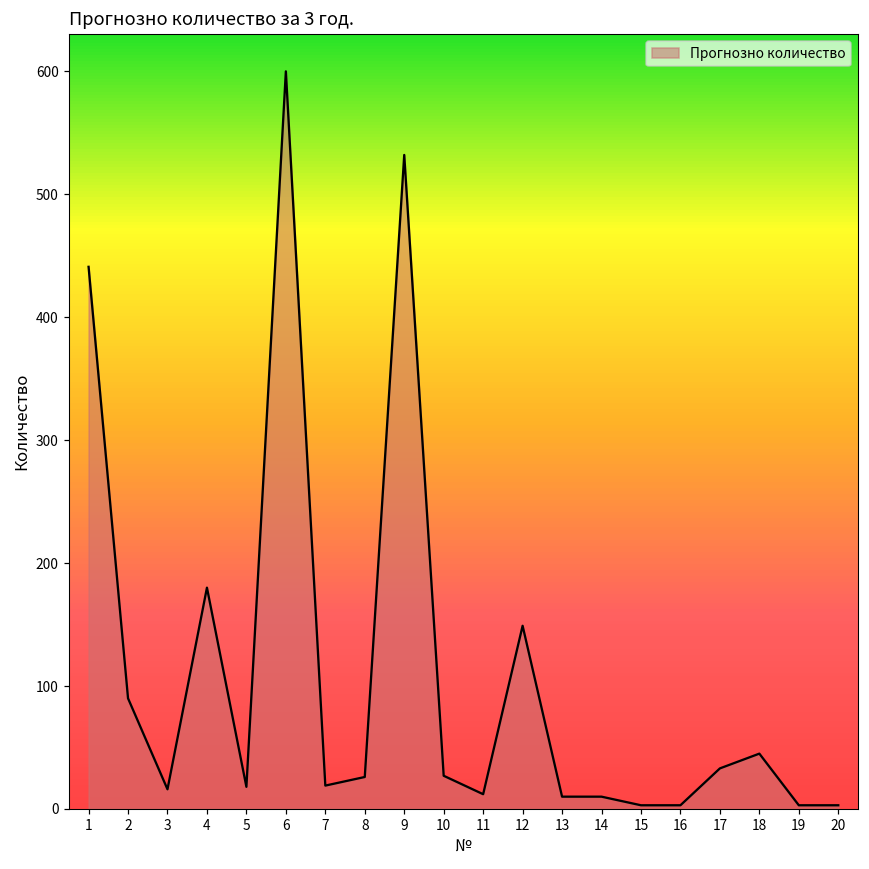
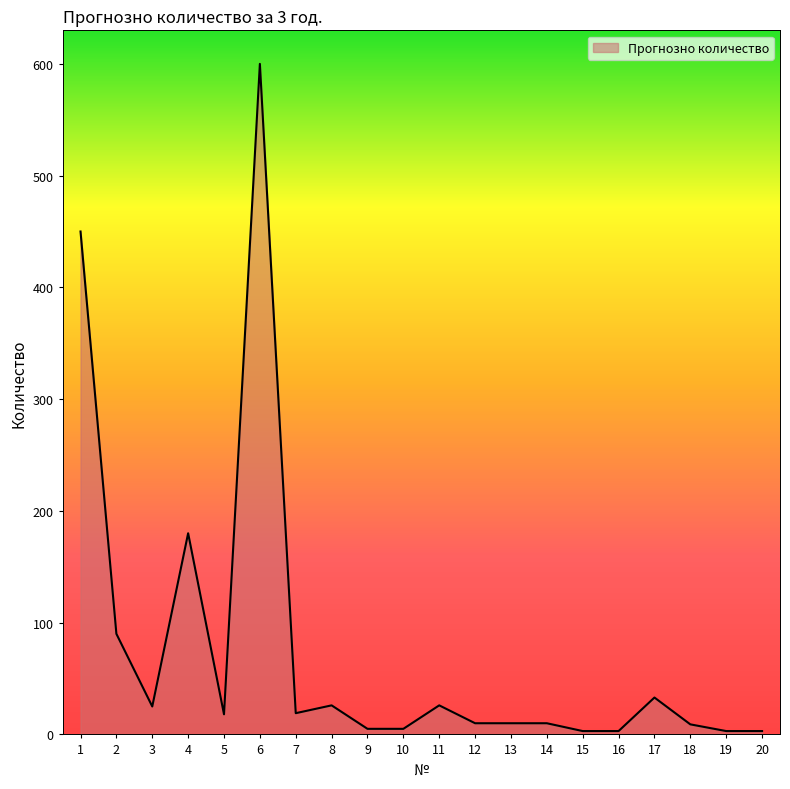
  {
-   "1": 441,
+   "1": 450,
    "2": 90,
-   "3": 16,
+   "3": 25,
    "4": 180,
    "5": 18,
    "6": 600,
    "7": 19,
    "8": 26,
-   "9": 532,
-   "10": 27,
-   "11": 12,
-   "12": 149,
+   "9": 5,
+   "10": 5,
+   "11": 26,
+   "12": 10,
    "13": 10,
    "14": 10,
    "15": 3,
    "16": 3,
    "17": 33,
-   "18": 45,
+   "18": 9,
    "19": 3,
    "20": 3
  }
